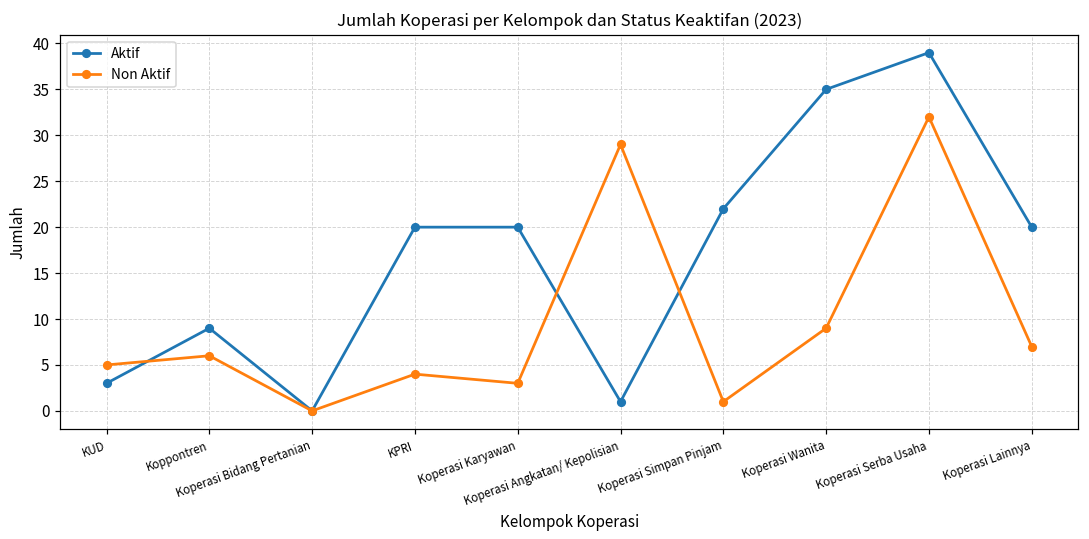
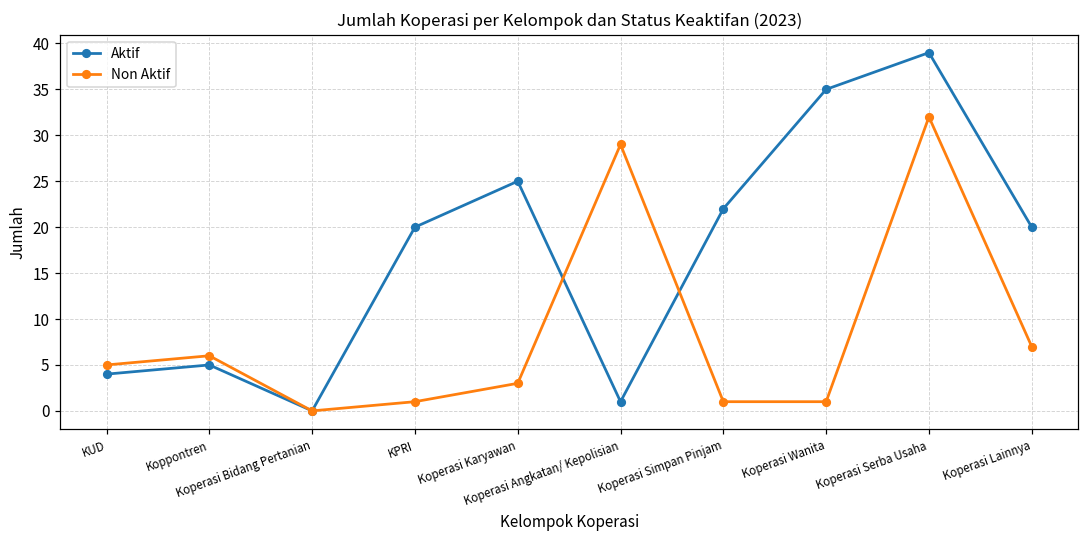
  {
    "Aktif": {
-     "KUD": 3,
-     "Koppontren": 9,
+     "KUD": 4,
+     "Koppontren": 5,
      "KPRI": 20,
-     "Koperasi Karyawan": 20,
+     "Koperasi Karyawan": 25,
      "Koperasi Angkatan/ Kepolisian": 1,
      "Koperasi Simpan Pinjam": 22,
      "Koperasi Wanita": 35,
      "Koperasi Serba Usaha": 39,
      "Koperasi Lainnya": 20
    },
    "Non Aktif": {
      "KUD": 5,
      "Koppontren": 6,
-     "KPRI": 4,
+     "KPRI": 1,
      "Koperasi Karyawan": 3,
      "Koperasi Angkatan/ Kepolisian": 29,
      "Koperasi Simpan Pinjam": 1,
-     "Koperasi Wanita": 9,
+     "Koperasi Wanita": 1,
      "Koperasi Serba Usaha": 32,
      "Koperasi Lainnya": 7
    }
  }
